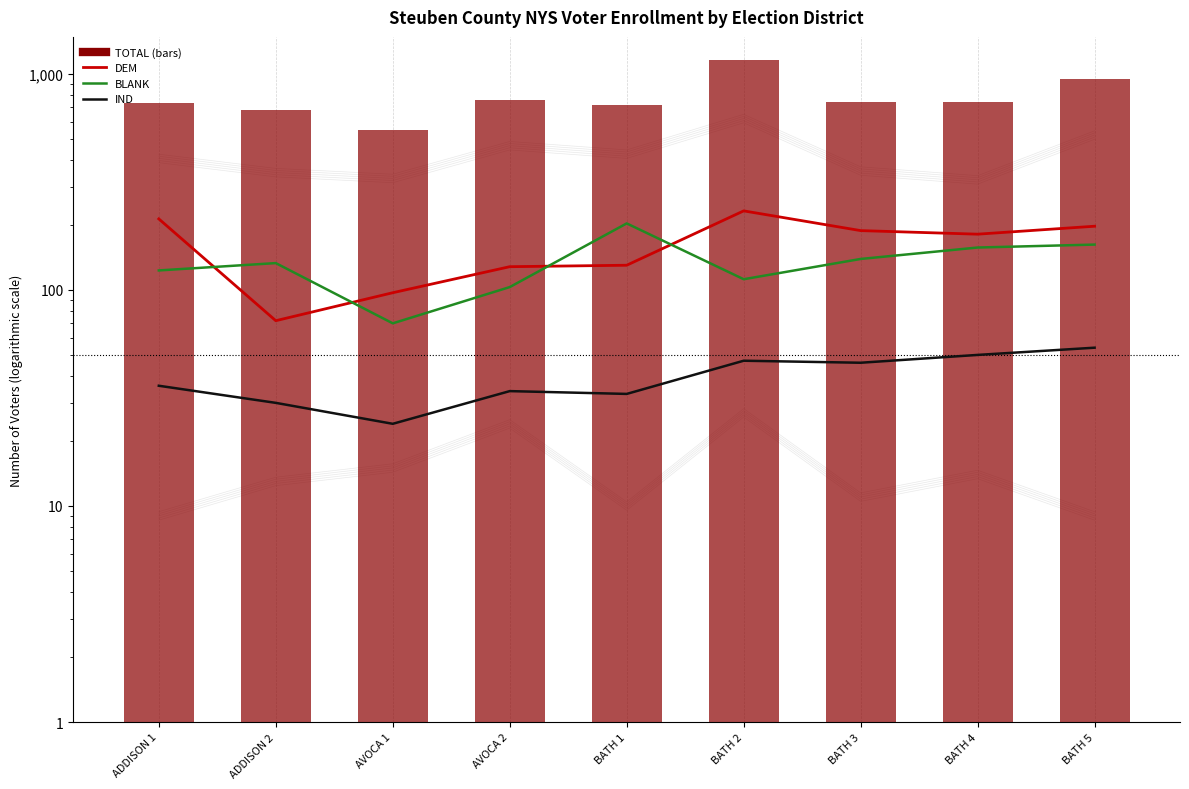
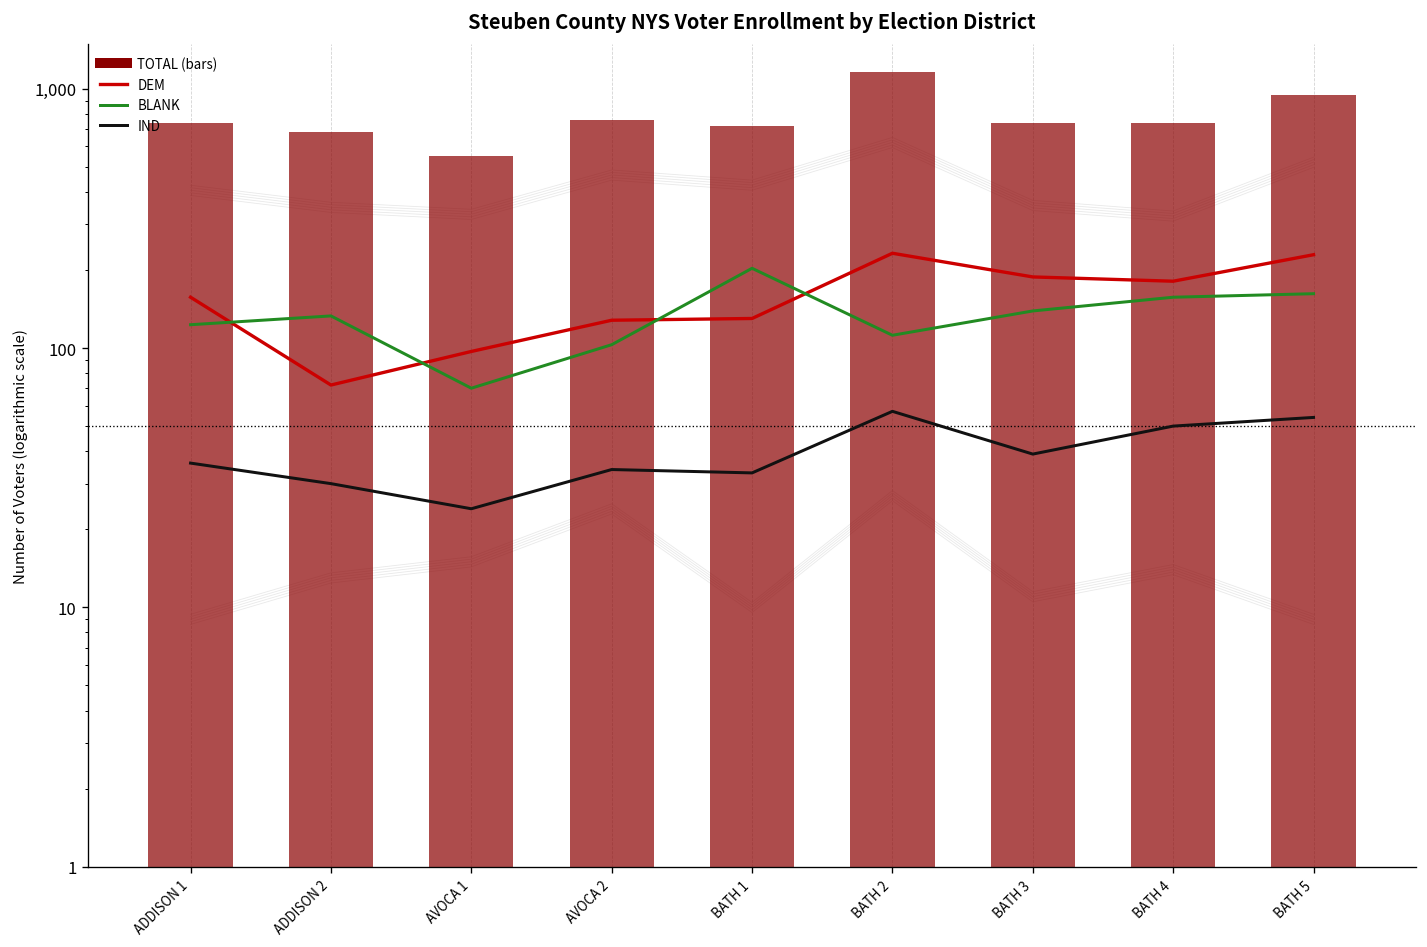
  {
    "DEM": {
-     "ADDISON 1": 210,
+     "ADDISON 1": 160,
      "ADDISON 2": 72,
      "AVOCA 1": 100,
      "AVOCA 2": 130,
      "BATH 1": 130,
      "BATH 2": 230,
      "BATH 3": 190,
      "BATH 4": 180,
-     "BATH 5": 200
+     "BATH 5": 230
    },
    "BLANK": {
      "ADDISON 1": 120,
      "ADDISON 2": 130,
      "AVOCA 1": 70,
      "AVOCA 2": 100,
      "BATH 1": 200,
      "BATH 2": 110,
      "BATH 3": 140,
      "BATH 4": 160,
      "BATH 5": 160
    },
    "IND": {
      "ADDISON 1": 36,
      "ADDISON 2": 30,
      "AVOCA 1": 24,
      "AVOCA 2": 34,
      "BATH 1": 33,
-     "BATH 2": 47,
-     "BATH 3": 46,
+     "BATH 2": 57,
+     "BATH 3": 39,
      "BATH 4": 50,
      "BATH 5": 54
    }
  }
